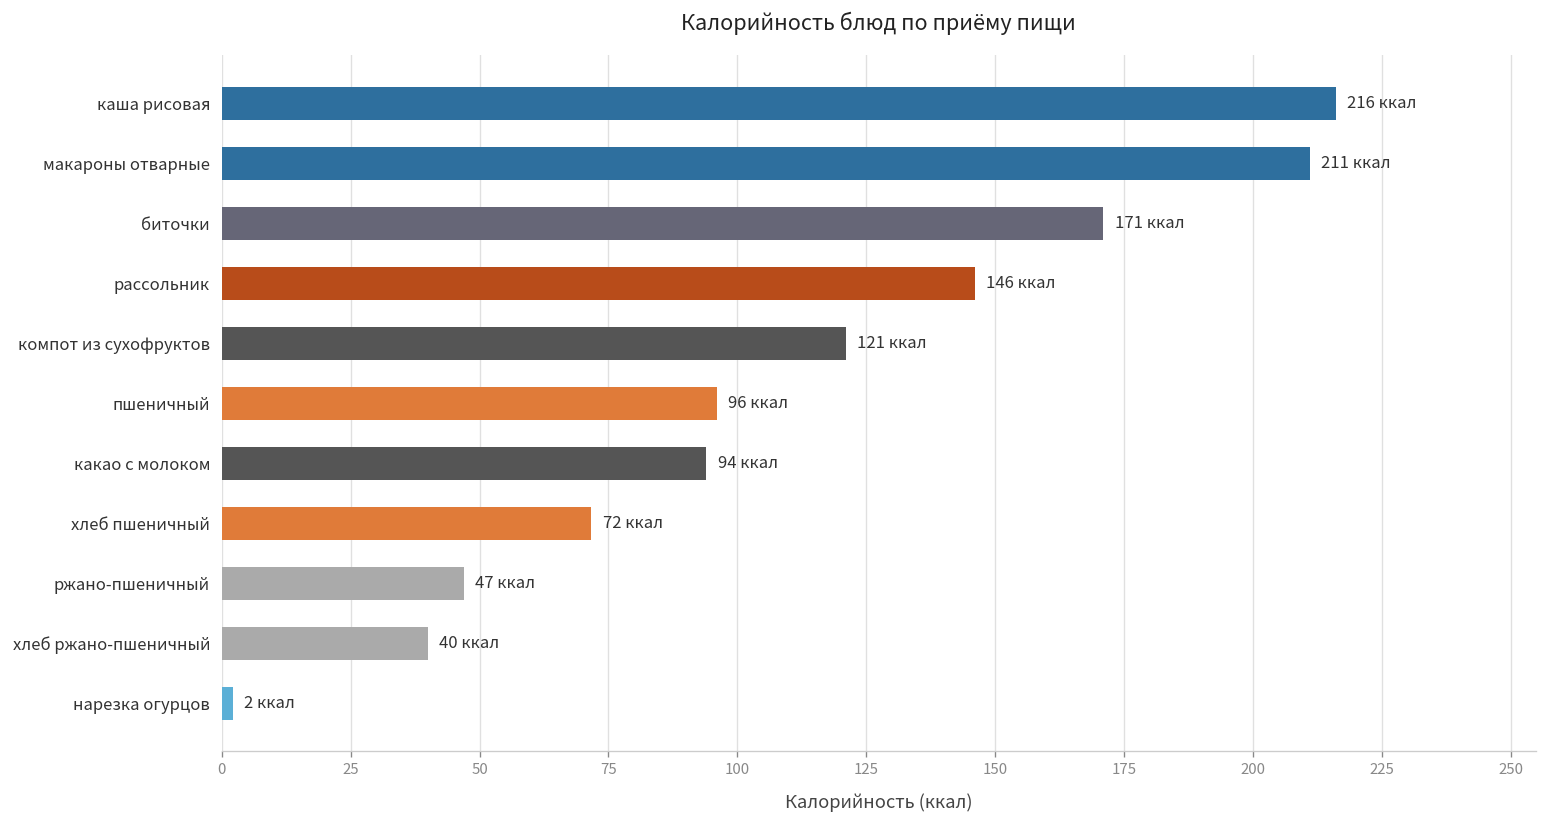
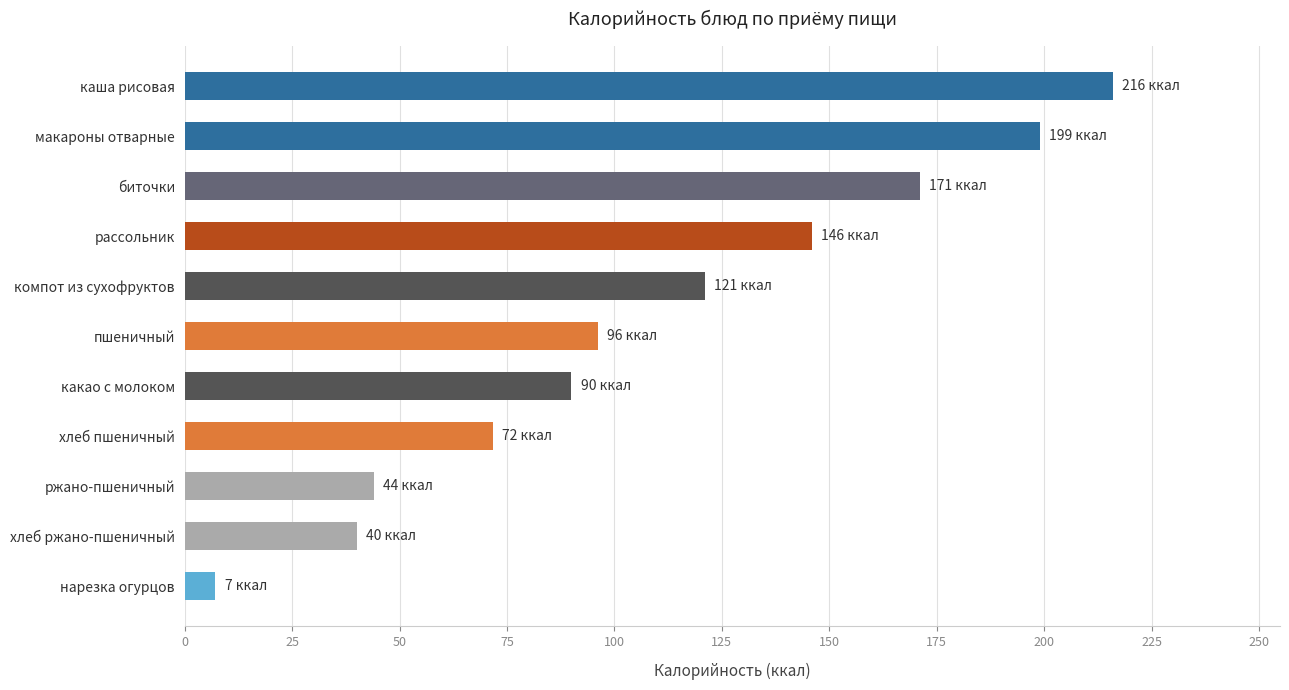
  {
    "каша рисовая": 216,
-   "макароны отварные": 211,
+   "макароны отварные": 199,
    "биточки": 171,
    "рассольник": 146,
    "компот из сухофруктов": 121,
    "пшеничный": 96,
-   "какао с молоком": 94,
+   "какао с молоком": 90,
    "хлеб пшеничный": 72,
-   "ржано-пшеничный": 47,
+   "ржано-пшеничный": 44,
    "хлеб ржано-пшеничный": 40,
-   "нарезка огурцов": 2
+   "нарезка огурцов": 7
  }
